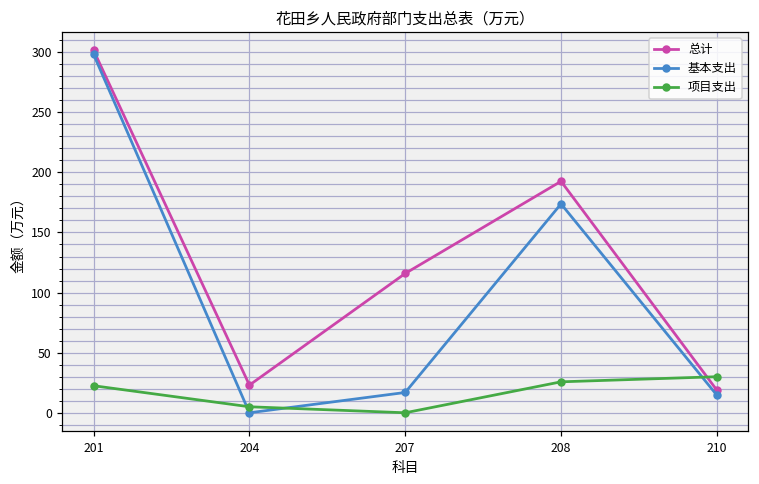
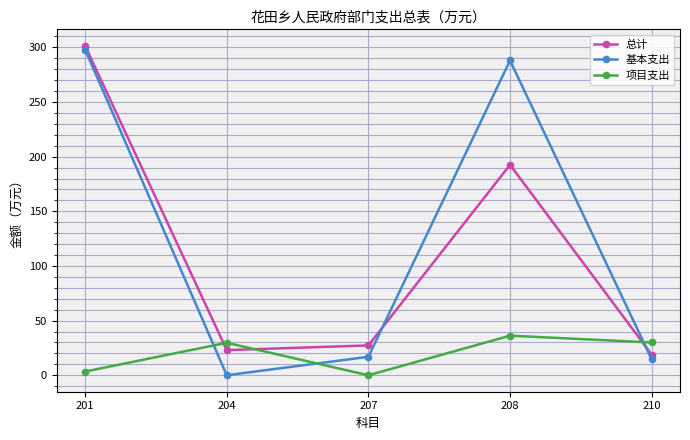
  {
    "总计": {
      "201": 301,
      "204": 23,
-     "207": 116,
+     "207": 27,
      "208": 193,
      "210": 19
    },
    "基本支出": {
      "201": 298,
      "204": 0,
      "207": 17,
-     "208": 174,
+     "208": 288,
      "210": 15
    },
    "项目支出": {
-     "201": 23,
-     "204": 5,
+     "201": 3,
+     "204": 30,
      "207": 0,
-     "208": 26,
+     "208": 36,
      "210": 30
    }
  }
